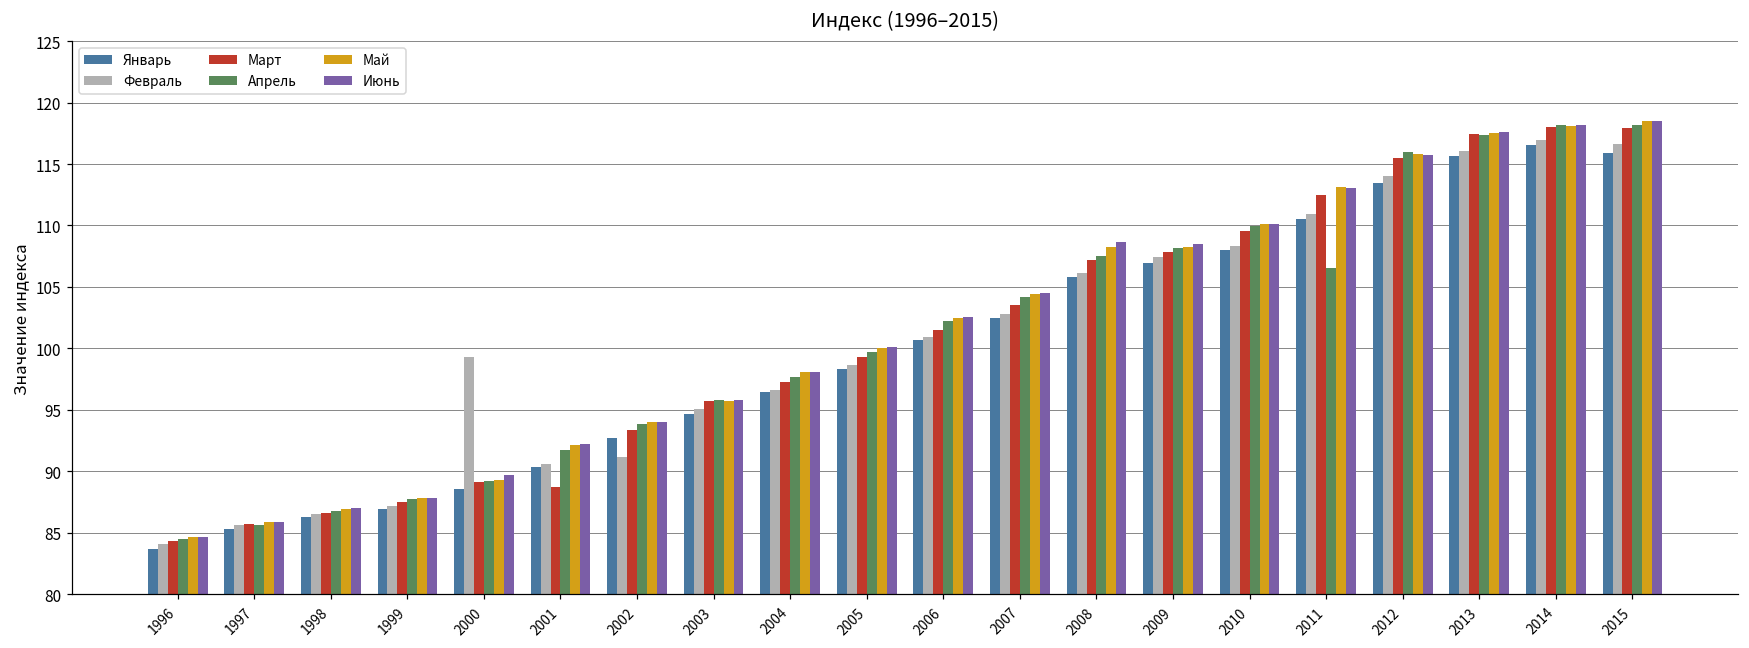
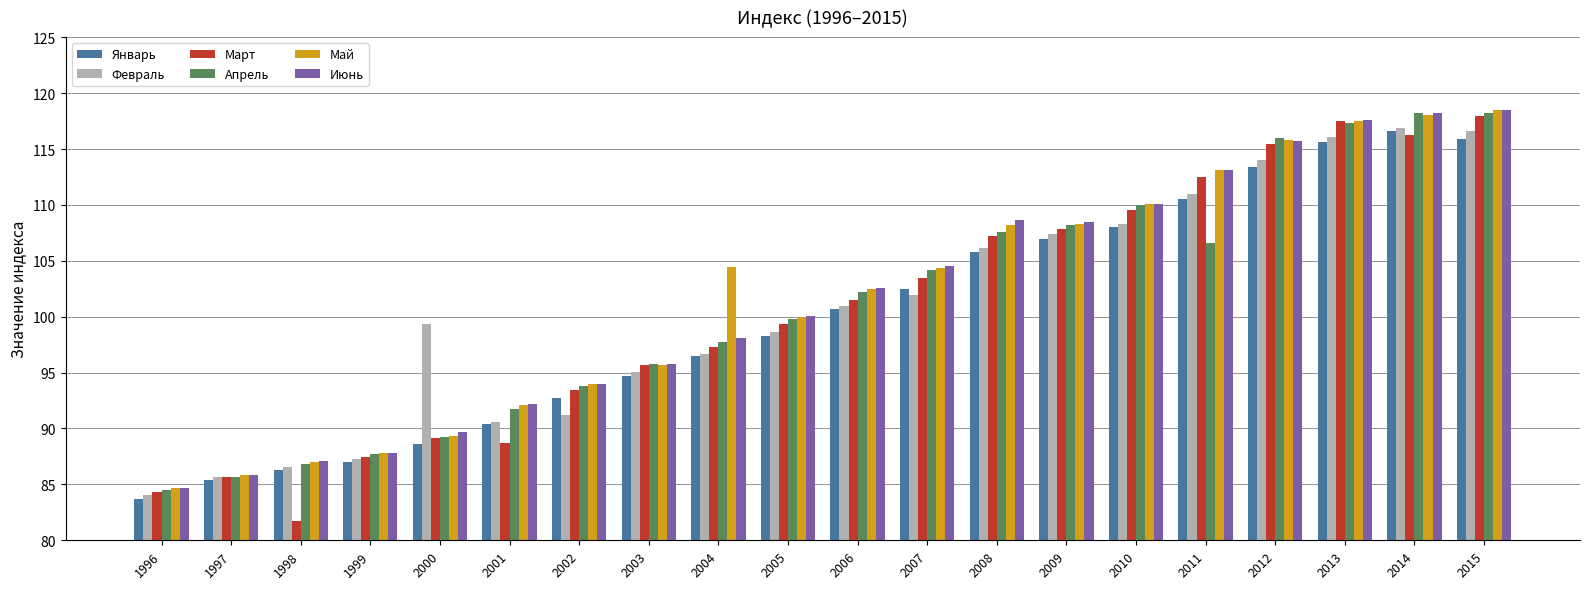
  {
    "Февраль": {
      "1996": 84.1,
      "1997": 85.6,
      "1998": 86.6,
      "1999": 87.2,
      "2000": 99.3,
      "2001": 90.6,
      "2002": 91.2,
      "2003": 95.1,
      "2004": 96.6,
      "2005": 98.7,
      "2006": 101.0,
-     "2007": 102.8,
+     "2007": 101.9,
      "2008": 106.2,
      "2009": 107.4,
      "2010": 108.3,
      "2011": 111.0,
      "2012": 114.0,
      "2013": 116.1,
      "2014": 116.9,
      "2015": 116.6
    },
    "Март": {
      "1996": 84.4,
      "1997": 85.7,
-     "1998": 86.6,
+     "1998": 81.7,
      "1999": 87.5,
      "2000": 89.2,
      "2001": 88.7,
      "2002": 93.4,
      "2003": 95.7,
      "2004": 97.3,
      "2005": 99.3,
      "2006": 101.5,
      "2007": 103.5,
      "2008": 107.2,
      "2009": 107.8,
      "2010": 109.5,
      "2011": 112.5,
      "2012": 115.5,
      "2013": 117.5,
-     "2014": 118.0,
+     "2014": 116.2,
      "2015": 117.9
    },
    "Апрель": {
      "1996": 84.5,
      "1997": 85.6,
      "1998": 86.8,
      "1999": 87.7,
      "2000": 89.3,
      "2001": 91.7,
      "2002": 93.8,
      "2003": 95.8,
      "2004": 97.7,
      "2005": 99.8,
      "2006": 102.2,
      "2007": 104.2,
      "2008": 107.6,
      "2009": 108.2,
      "2010": 110.0,
      "2011": 106.6,
      "2012": 116.0,
      "2013": 117.4,
      "2014": 118.2,
      "2015": 118.2
    },
    "Май": {
      "1996": 84.7,
      "1997": 85.9,
      "1998": 87.0,
      "1999": 87.8,
      "2000": 89.3,
      "2001": 92.1,
      "2002": 94.0,
      "2003": 95.7,
-     "2004": 98.1,
+     "2004": 104.5,
      "2005": 100.0,
      "2006": 102.5,
      "2007": 104.4,
      "2008": 108.2,
      "2009": 108.3,
      "2010": 110.1,
      "2011": 113.1,
      "2012": 115.8,
      "2013": 117.5,
      "2014": 118.1,
      "2015": 118.5
    }
  }
